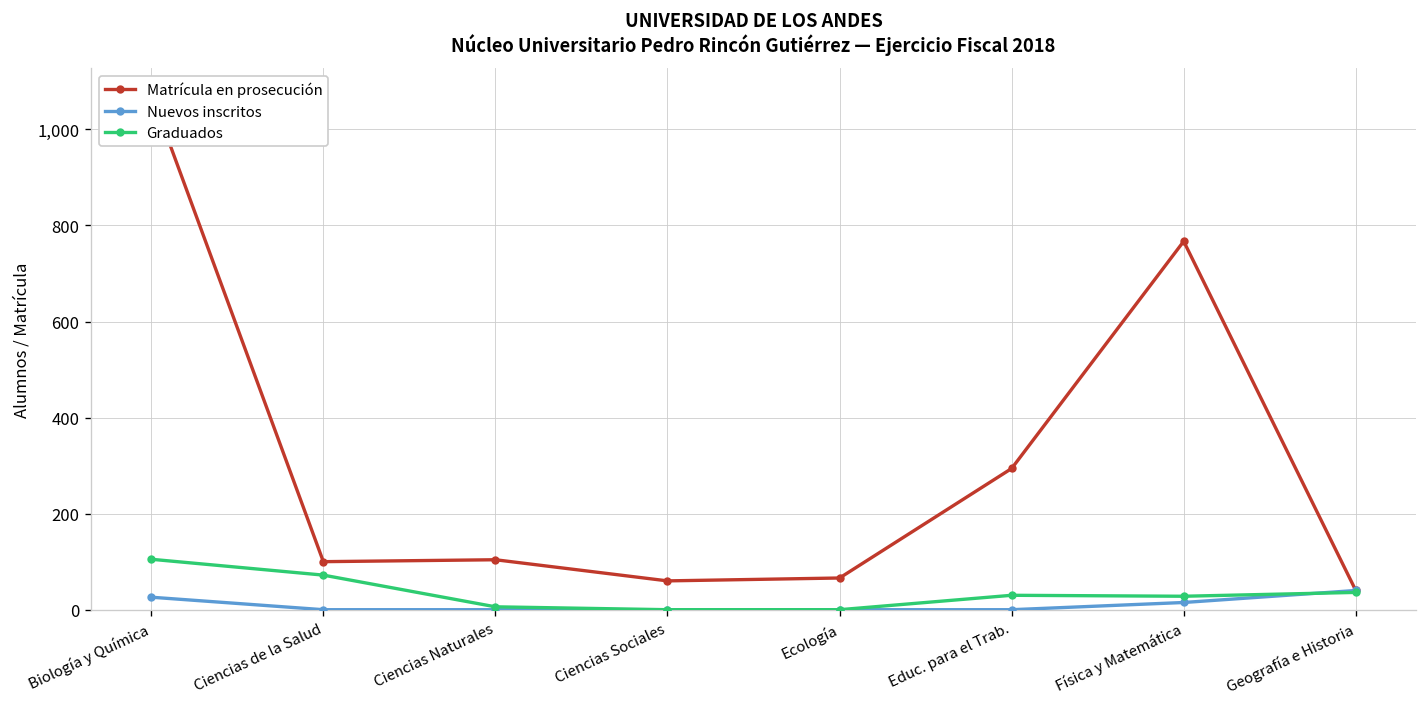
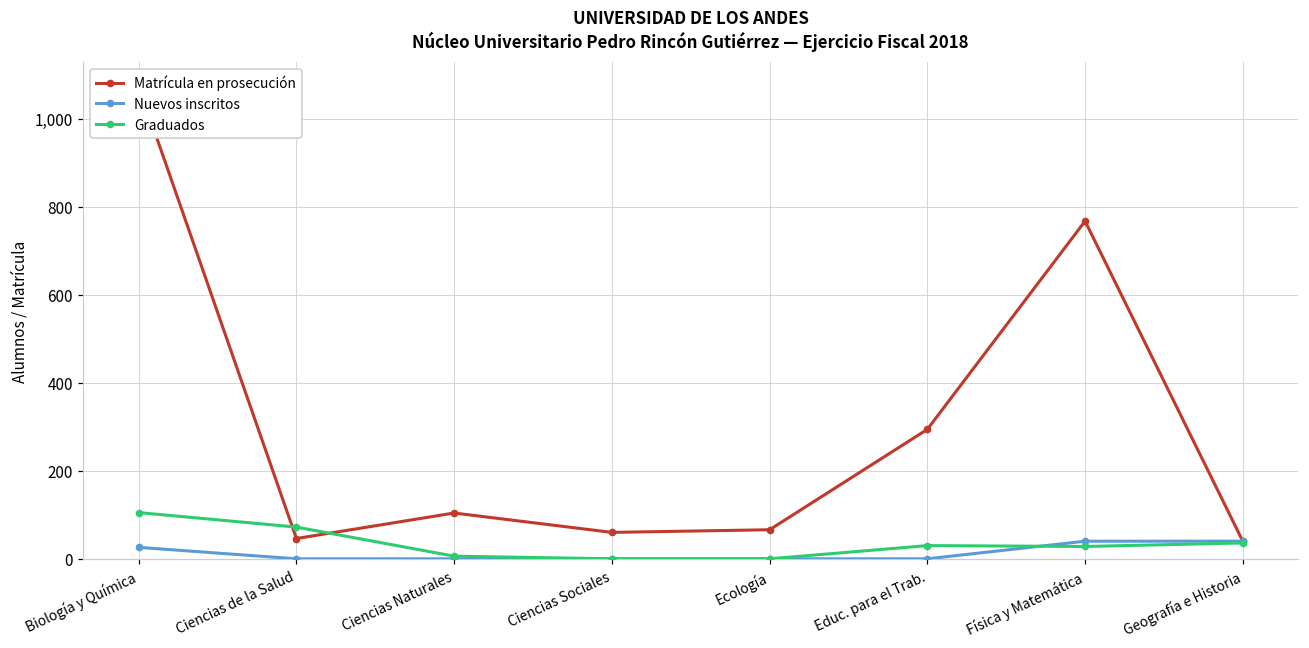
  {
    "Matrícula en prosecución": {
-     "Ciencias de la Salud": 100,
+     "Ciencias de la Salud": 50,
      "Ciencias Naturales": 100,
      "Ciencias Sociales": 60,
      "Ecología": 70,
      "Educ. para el Trab.": 290,
      "Física y Matemática": 770
    },
    "Nuevos inscritos": {
      "Biología y Química": 30,
      "Ciencias de la Salud": 0,
      "Educ. para el Trab.": 0,
-     "Física y Matemática": 20
+     "Física y Matemática": 40
    },
    "Graduados": {
      "Biología y Química": 110,
      "Ciencias de la Salud": 70,
      "Educ. para el Trab.": 30,
      "Física y Matemática": 30
    }
  }
